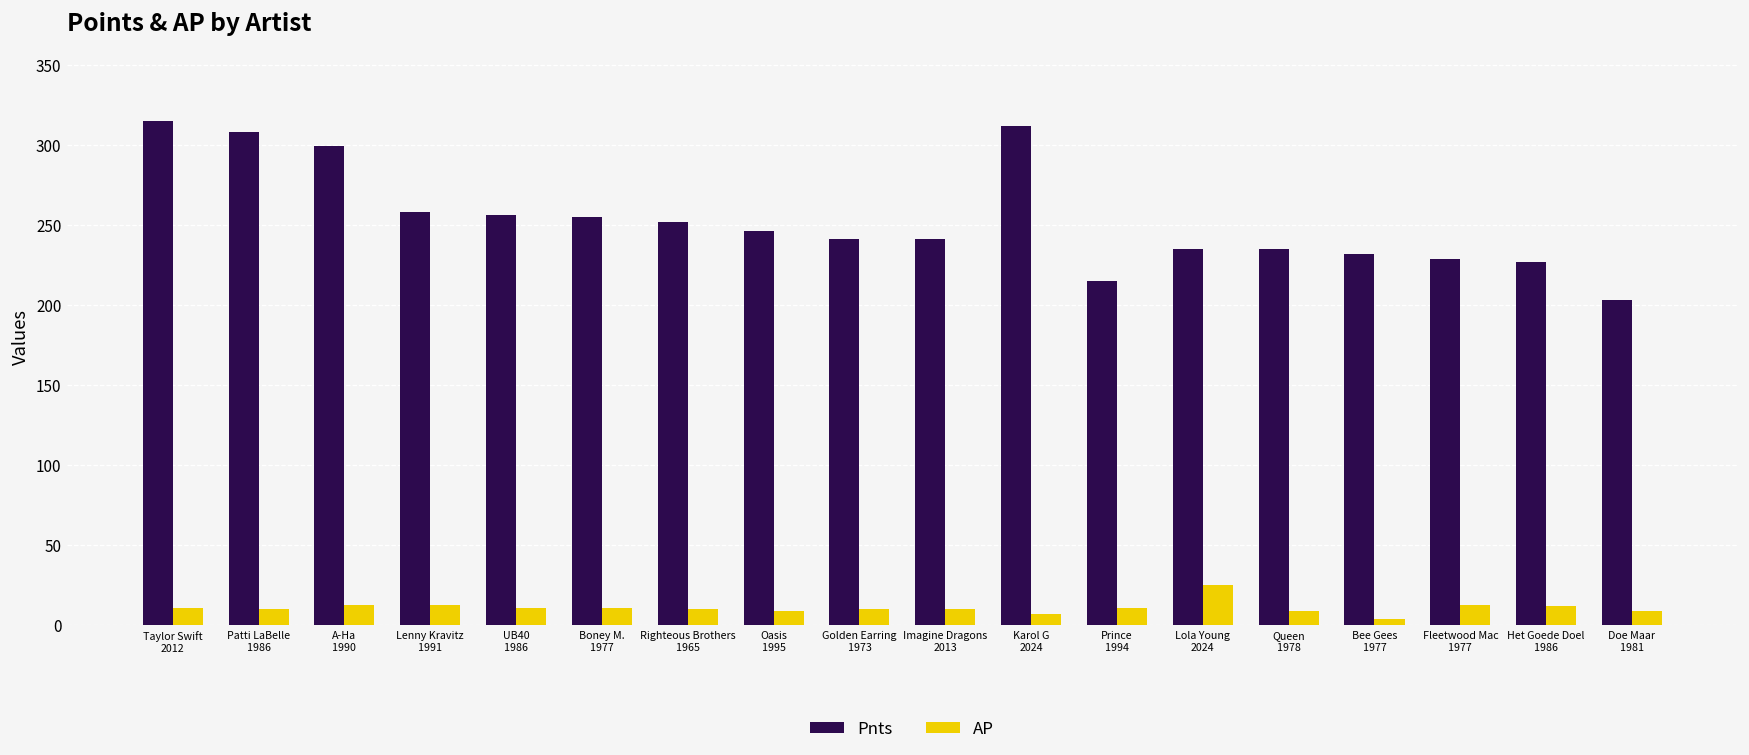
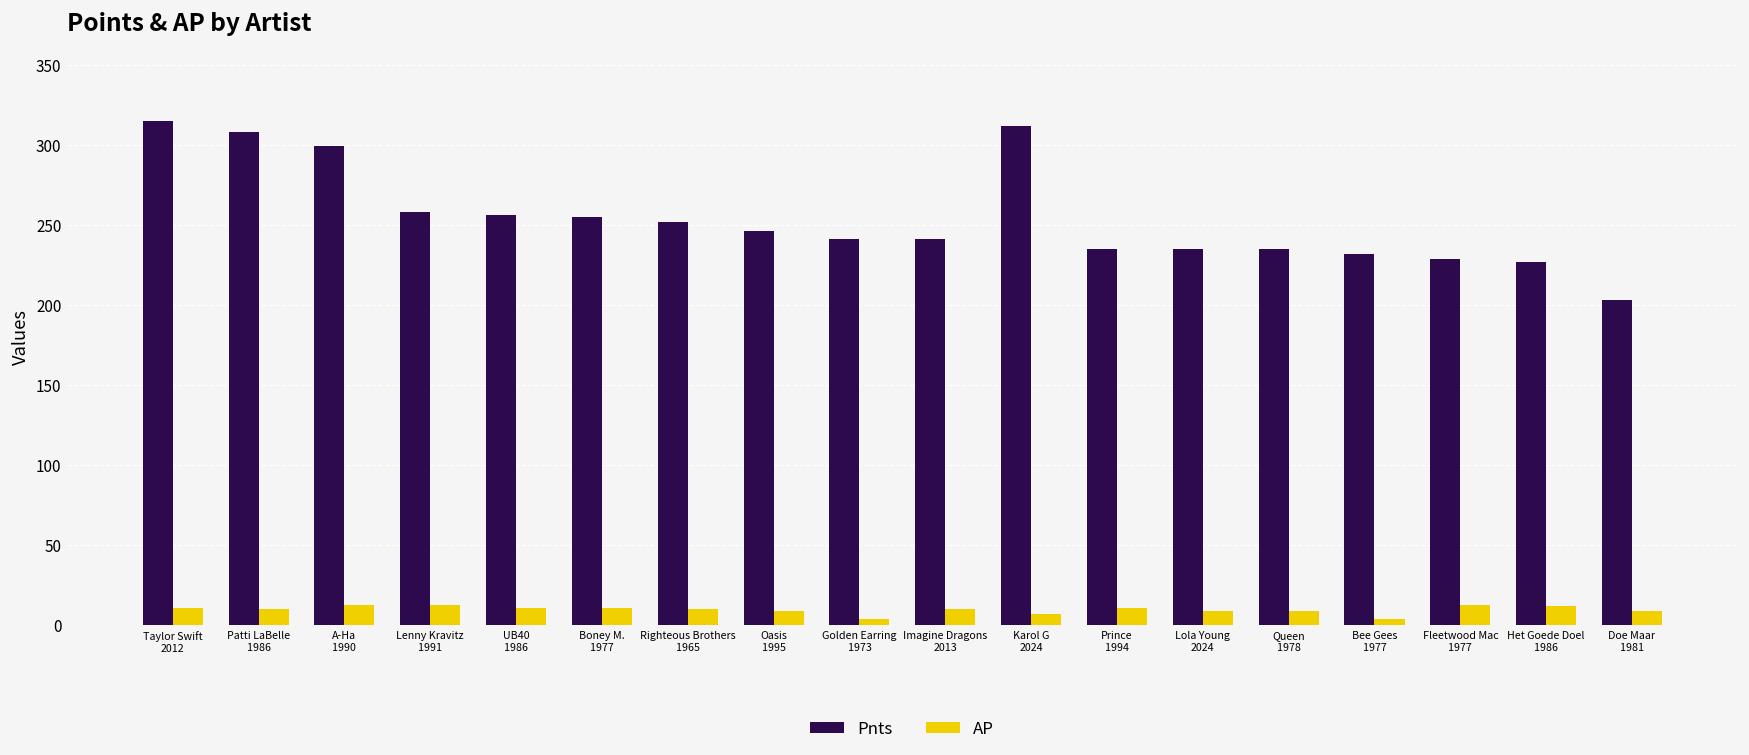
  {
    "Pnts": {
      "Taylor Swift 2012": 315,
      "Patti LaBelle 1986": 308,
      "A-Ha 1990": 299,
      "Lenny Kravitz 1991": 258,
      "UB40 1986": 256,
      "Boney M. 1977": 255,
      "Righteous Brothers 1965": 252,
      "Oasis 1995": 246,
      "Golden Earring 1973": 241,
      "Imagine Dragons 2013": 241,
      "Karol G 2024": 312,
-     "Prince 1994": 215,
+     "Prince 1994": 235,
      "Lola Young 2024": 235,
      "Queen 1978": 235,
      "Bee Gees 1977": 232,
      "Fleetwood Mac 1977": 229,
      "Het Goede Doel 1986": 227,
      "Doe Maar 1981": 203
    },
    "AP": {
      "Taylor Swift 2012": 11,
      "Patti LaBelle 1986": 10,
      "A-Ha 1990": 13,
      "Lenny Kravitz 1991": 13,
      "UB40 1986": 11,
      "Boney M. 1977": 11,
      "Righteous Brothers 1965": 10,
      "Oasis 1995": 9,
-     "Golden Earring 1973": 10,
+     "Golden Earring 1973": 4,
      "Imagine Dragons 2013": 10,
      "Karol G 2024": 7,
      "Prince 1994": 11,
-     "Lola Young 2024": 25,
+     "Lola Young 2024": 9,
      "Queen 1978": 9,
      "Bee Gees 1977": 4,
      "Fleetwood Mac 1977": 13,
      "Het Goede Doel 1986": 12,
      "Doe Maar 1981": 9
    }
  }
